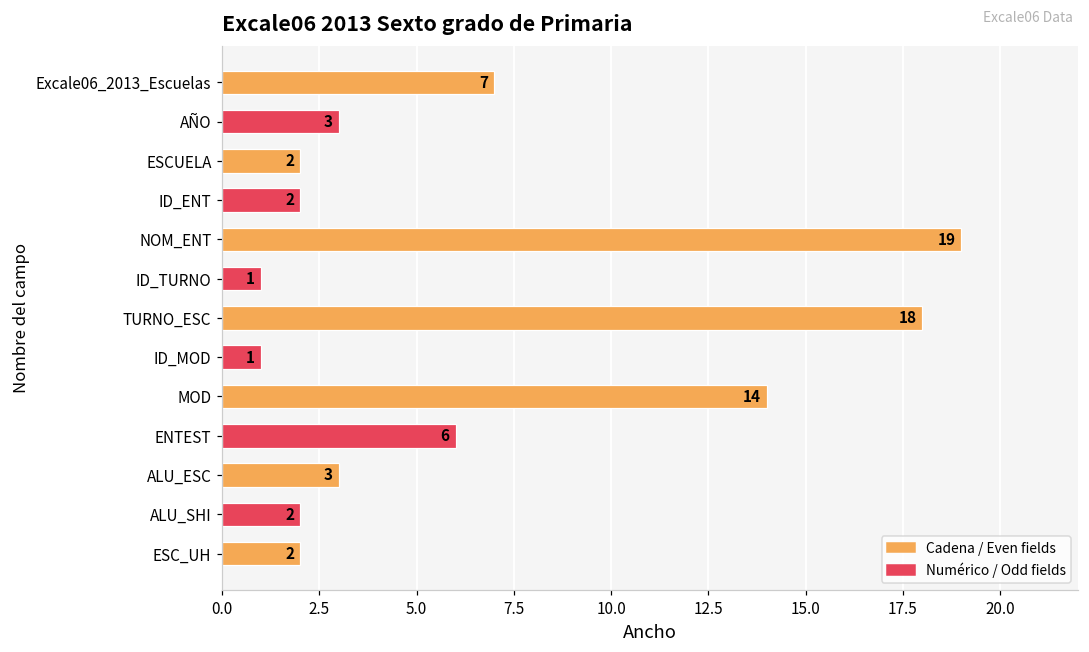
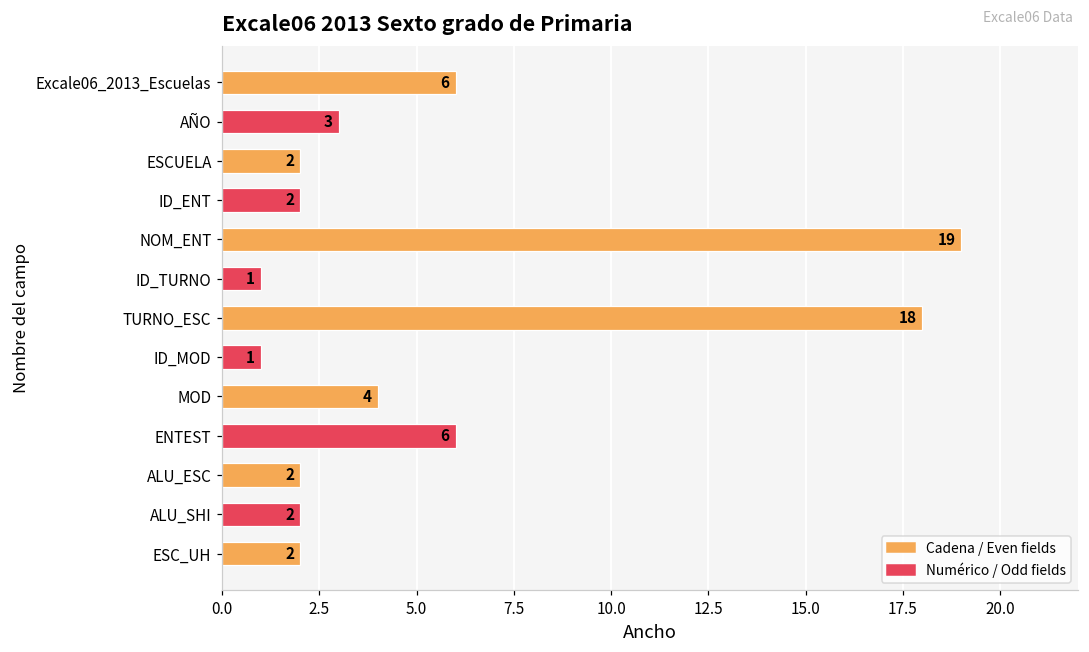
  {
-   "Excale06_2013_Escuelas": 7,
+   "Excale06_2013_Escuelas": 6,
    "AÑO": 3,
    "ESCUELA": 2,
    "ID_ENT": 2,
    "NOM_ENT": 19,
    "ID_TURNO": 1,
    "TURNO_ESC": 18,
    "ID_MOD": 1,
-   "MOD": 14,
+   "MOD": 4,
    "ENTEST": 6,
-   "ALU_ESC": 3,
+   "ALU_ESC": 2,
    "ALU_SHI": 2,
    "ESC_UH": 2
  }
